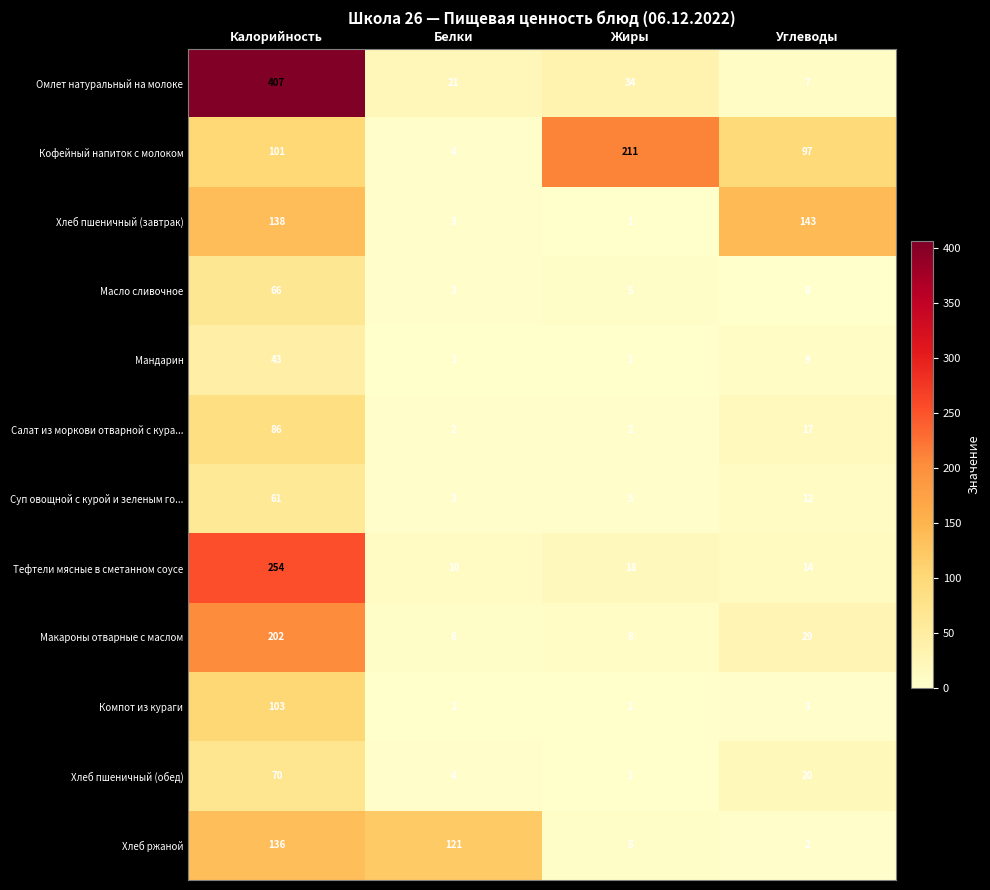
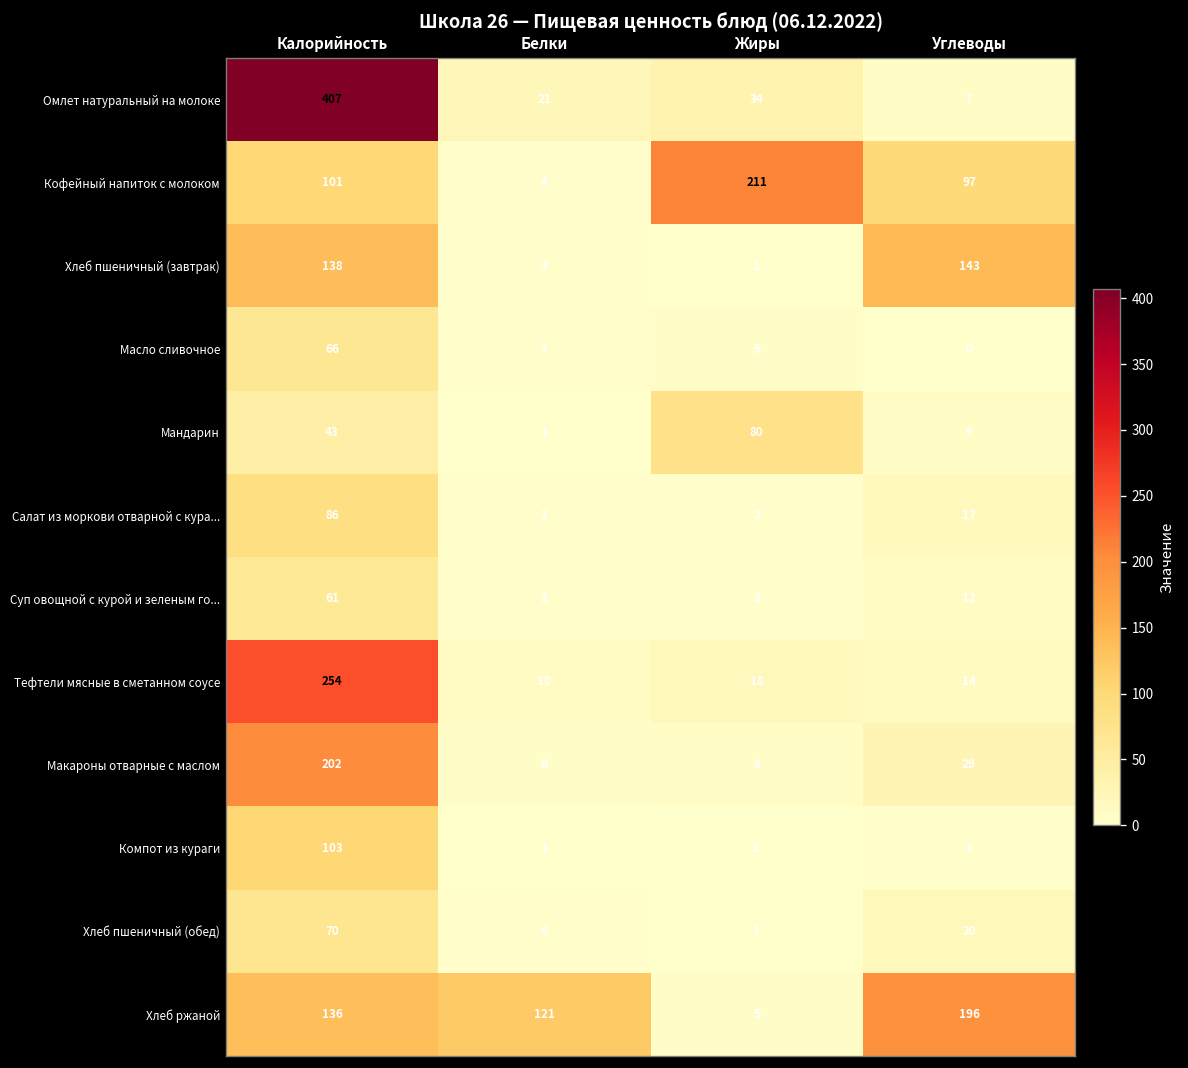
  {
    "Омлет натуральный на молоке": {
      "Калорийность": 407,
      "Белки": 21,
      "Жиры": 34,
      "Углеводы": 7
    },
    "Кофейный напиток с молоком": {
      "Калорийность": 101,
      "Белки": 4,
      "Жиры": 211,
      "Углеводы": 97
    },
    "Хлеб пшеничный (завтрак)": {
      "Калорийность": 138,
      "Белки": 3,
      "Жиры": 1,
      "Углеводы": 143
    },
    "Масло сливочное": {
      "Калорийность": 66,
      "Белки": 3,
      "Жиры": 5,
      "Углеводы": 0
    },
    "Мандарин": {
      "Калорийность": 43,
      "Белки": 1,
-     "Жиры": 1,
+     "Жиры": 80,
      "Углеводы": 9
    },
    "Салат из моркови отварной с кура...": {
      "Калорийность": 86,
      "Белки": 2,
      "Жиры": 2,
      "Углеводы": 17
    },
    "Суп овощной с курой и зеленым го...": {
      "Калорийность": 61,
      "Белки": 3,
      "Жиры": 3,
      "Углеводы": 12
    },
    "Тефтели мясные в сметанном соусе": {
      "Калорийность": 254,
      "Белки": 10,
      "Жиры": 18,
      "Углеводы": 14
    },
    "Макароны отварные с маслом": {
      "Калорийность": 202,
      "Белки": 6,
      "Жиры": 8,
      "Углеводы": 29
    },
    "Компот из кураги": {
      "Калорийность": 103,
      "Белки": 1,
      "Жиры": 1,
      "Углеводы": 3
    },
    "Хлеб пшеничный (обед)": {
      "Калорийность": 70,
      "Белки": 4,
      "Жиры": 1,
      "Углеводы": 20
    },
    "Хлеб ржаной": {
      "Калорийность": 136,
      "Белки": 121,
      "Жиры": 5,
-     "Углеводы": 2
+     "Углеводы": 196
    }
  }
